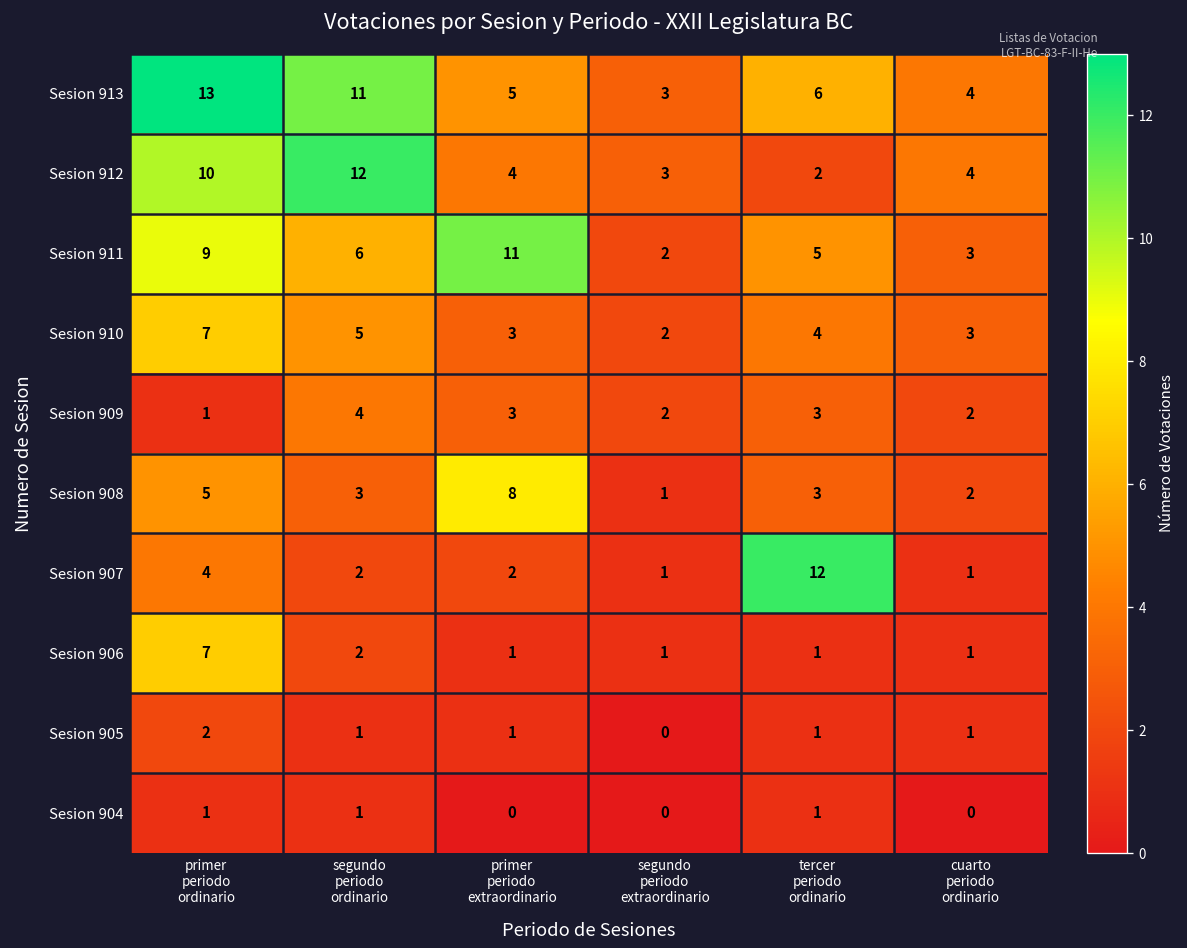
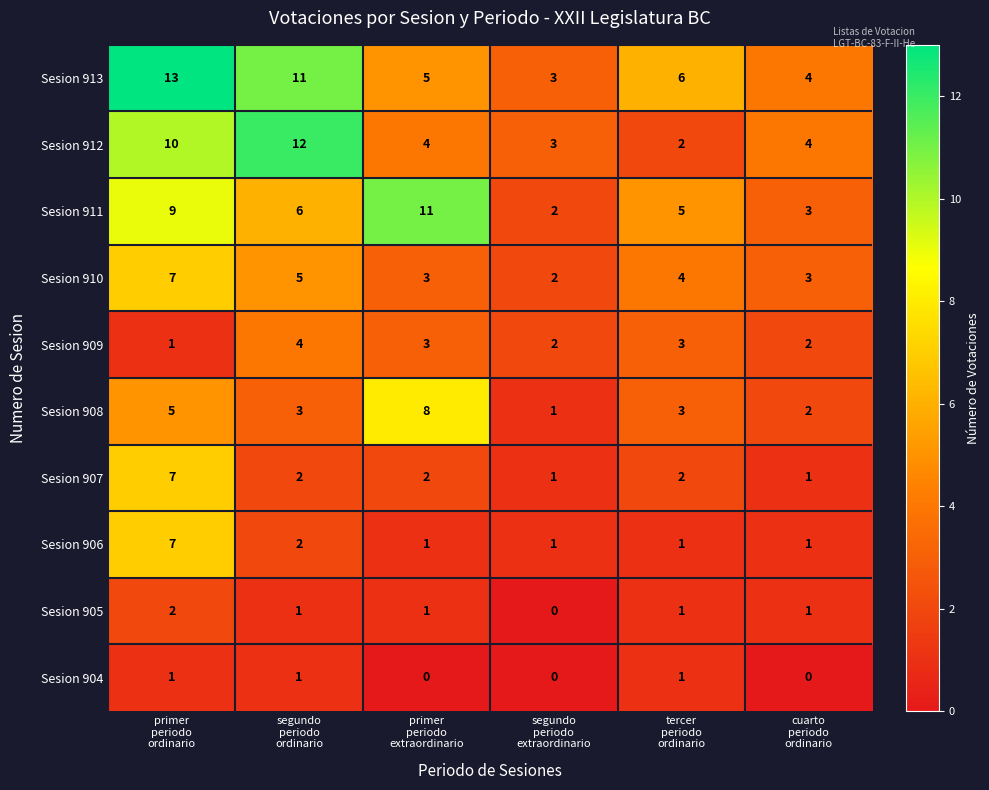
  {
    "Sesion 913": {
      "primer periodo ordinario": 13,
      "segundo periodo ordinario": 11,
      "primer periodo extraordinario": 5,
      "segundo periodo extraordinario": 3,
      "tercer periodo ordinario": 6,
      "cuarto periodo ordinario": 4
    },
    "Sesion 912": {
      "primer periodo ordinario": 10,
      "segundo periodo ordinario": 12,
      "primer periodo extraordinario": 4,
      "segundo periodo extraordinario": 3,
      "tercer periodo ordinario": 2,
      "cuarto periodo ordinario": 4
    },
    "Sesion 911": {
      "primer periodo ordinario": 9,
      "segundo periodo ordinario": 6,
      "primer periodo extraordinario": 11,
      "segundo periodo extraordinario": 2,
      "tercer periodo ordinario": 5,
      "cuarto periodo ordinario": 3
    },
    "Sesion 910": {
      "primer periodo ordinario": 7,
      "segundo periodo ordinario": 5,
      "primer periodo extraordinario": 3,
      "segundo periodo extraordinario": 2,
      "tercer periodo ordinario": 4,
      "cuarto periodo ordinario": 3
    },
    "Sesion 909": {
      "primer periodo ordinario": 1,
      "segundo periodo ordinario": 4,
      "primer periodo extraordinario": 3,
      "segundo periodo extraordinario": 2,
      "tercer periodo ordinario": 3,
      "cuarto periodo ordinario": 2
    },
    "Sesion 908": {
      "primer periodo ordinario": 5,
      "segundo periodo ordinario": 3,
      "primer periodo extraordinario": 8,
      "segundo periodo extraordinario": 1,
      "tercer periodo ordinario": 3,
      "cuarto periodo ordinario": 2
    },
    "Sesion 907": {
-     "primer periodo ordinario": 4,
+     "primer periodo ordinario": 7,
      "segundo periodo ordinario": 2,
      "primer periodo extraordinario": 2,
      "segundo periodo extraordinario": 1,
-     "tercer periodo ordinario": 12,
+     "tercer periodo ordinario": 2,
      "cuarto periodo ordinario": 1
    },
    "Sesion 906": {
      "primer periodo ordinario": 7,
      "segundo periodo ordinario": 2,
      "primer periodo extraordinario": 1,
      "segundo periodo extraordinario": 1,
      "tercer periodo ordinario": 1,
      "cuarto periodo ordinario": 1
    },
    "Sesion 905": {
      "primer periodo ordinario": 2,
      "segundo periodo ordinario": 1,
      "primer periodo extraordinario": 1,
      "segundo periodo extraordinario": 0,
      "tercer periodo ordinario": 1,
      "cuarto periodo ordinario": 1
    },
    "Sesion 904": {
      "primer periodo ordinario": 1,
      "segundo periodo ordinario": 1,
      "primer periodo extraordinario": 0,
      "segundo periodo extraordinario": 0,
      "tercer periodo ordinario": 1,
      "cuarto periodo ordinario": 0
    }
  }
